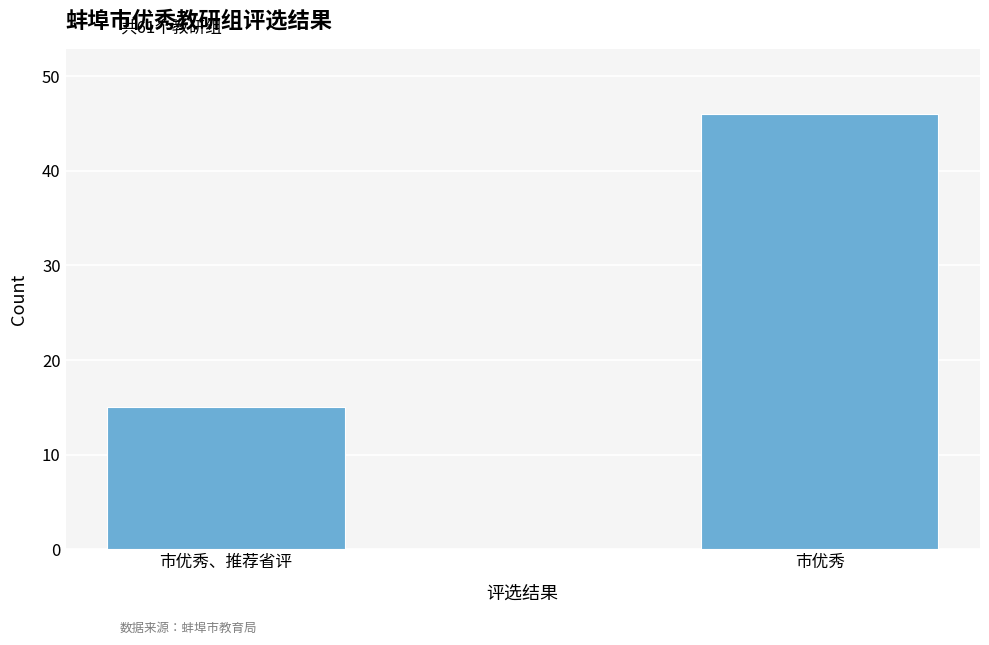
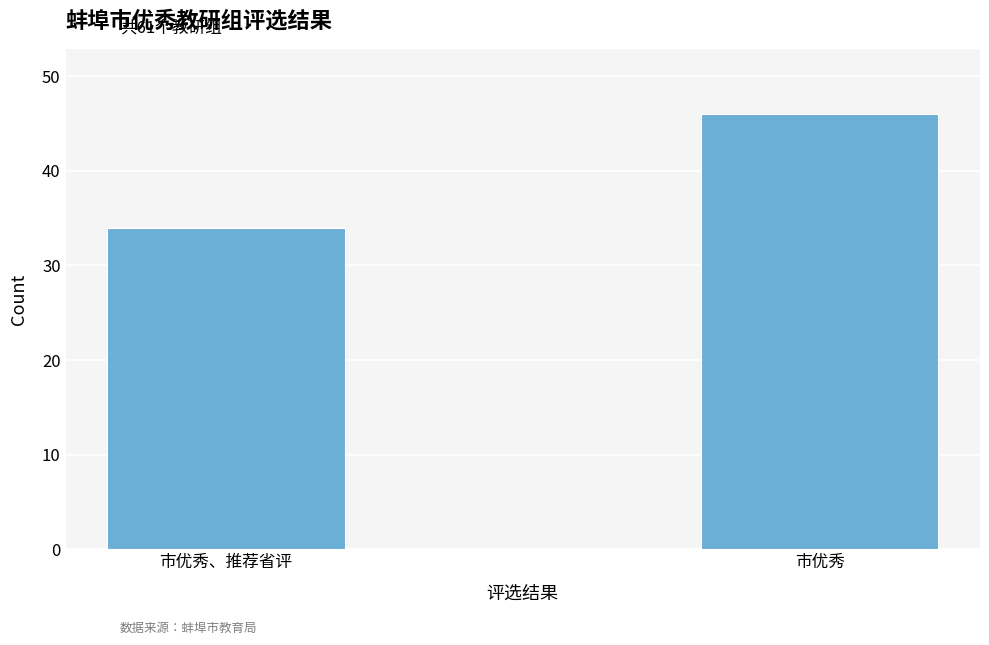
  {
-   "市优秀、推荐省评": 15,
+   "市优秀、推荐省评": 34,
    "市优秀": 46
  }
